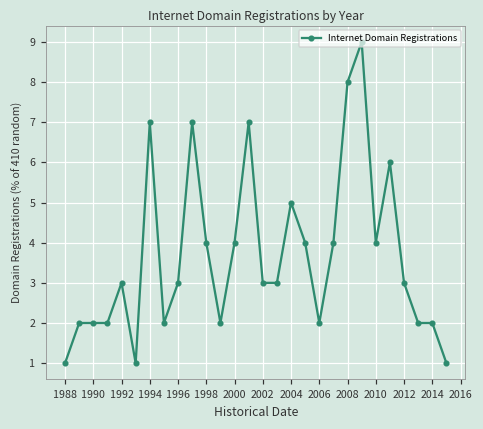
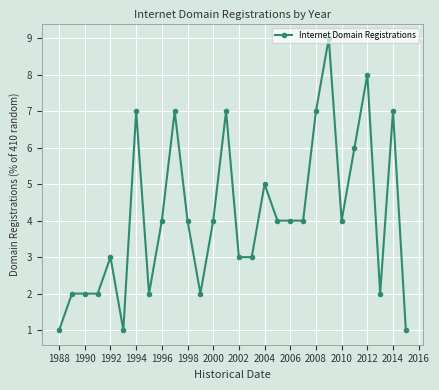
  {
    "1988": 1,
    "1990": 2,
    "1992": 3,
    "1994": 7,
-   "1996": 3,
+   "1996": 4,
    "1998": 4,
    "2000": 4,
    "2002": 3,
    "2004": 5,
-   "2006": 2,
-   "2008": 8,
+   "2006": 4,
+   "2008": 7,
    "2010": 4,
-   "2012": 3,
-   "2014": 2
+   "2012": 8,
+   "2014": 7
  }
